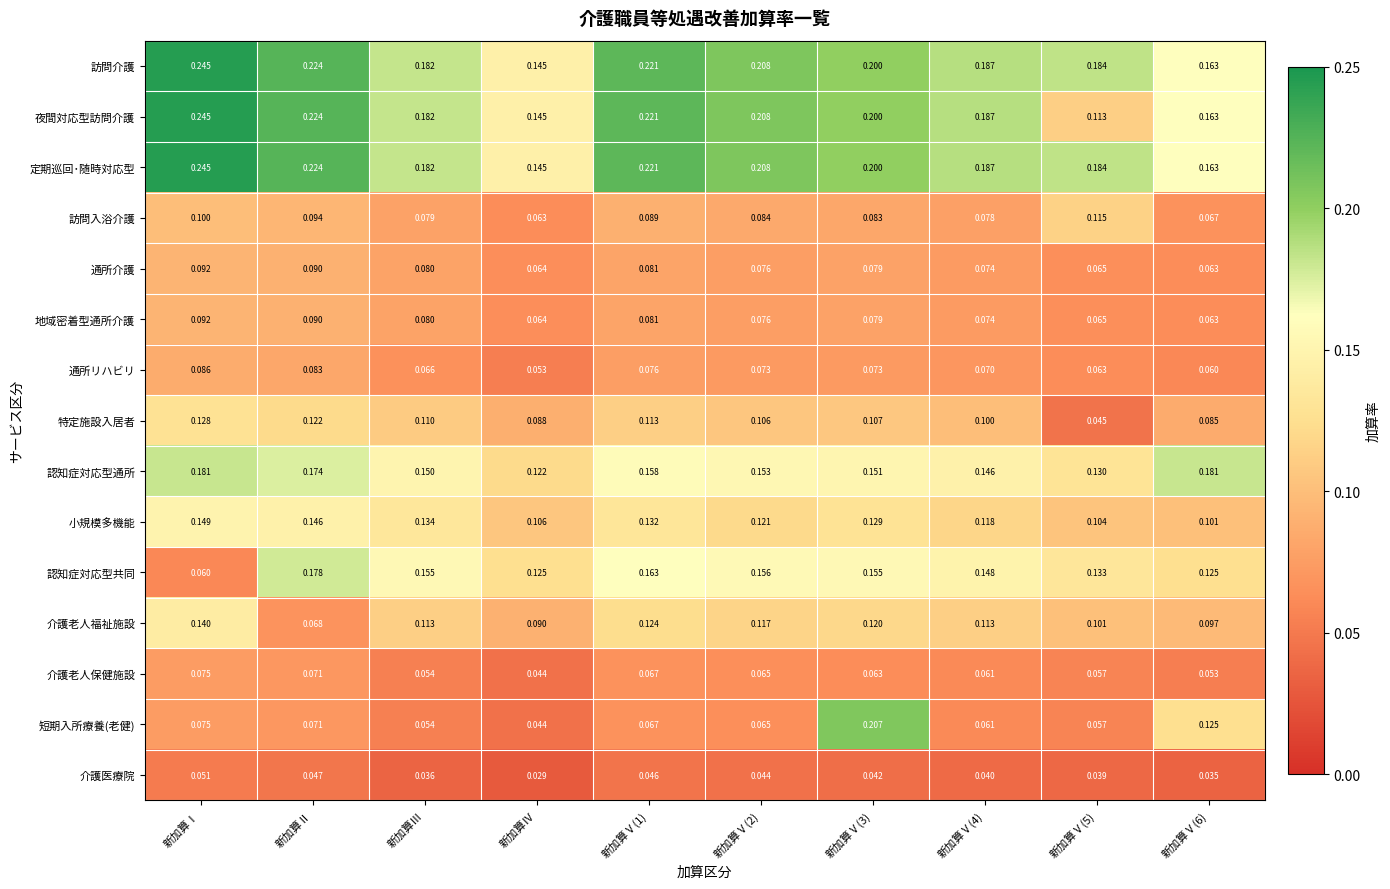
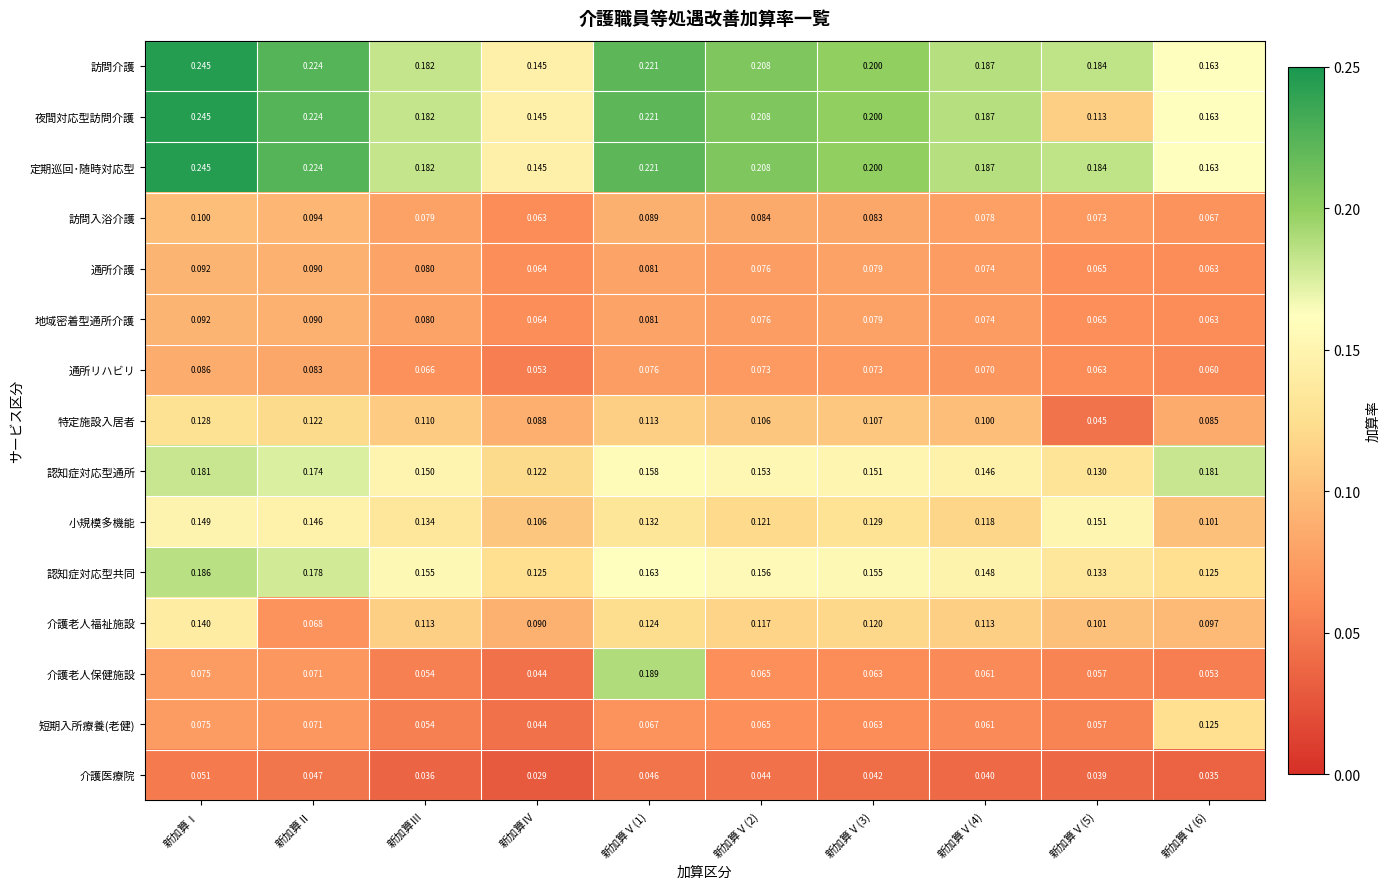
  {
    "訪問介護": {
      "新加算Ⅰ": 0.245,
      "新加算Ⅱ": 0.224,
      "新加算Ⅲ": 0.182,
      "新加算Ⅳ": 0.145,
      "新加算Ⅴ(1)": 0.221,
      "新加算Ⅴ(2)": 0.208,
      "新加算Ⅴ(3)": 0.200,
      "新加算Ⅴ(4)": 0.187,
      "新加算Ⅴ(5)": 0.184,
      "新加算Ⅴ(6)": 0.163
    },
    "夜間対応型訪問介護": {
      "新加算Ⅰ": 0.245,
      "新加算Ⅱ": 0.224,
      "新加算Ⅲ": 0.182,
      "新加算Ⅳ": 0.145,
      "新加算Ⅴ(1)": 0.221,
      "新加算Ⅴ(2)": 0.208,
      "新加算Ⅴ(3)": 0.200,
      "新加算Ⅴ(4)": 0.187,
      "新加算Ⅴ(5)": 0.113,
      "新加算Ⅴ(6)": 0.163
    },
    "定期巡回･随時対応型": {
      "新加算Ⅰ": 0.245,
      "新加算Ⅱ": 0.224,
      "新加算Ⅲ": 0.182,
      "新加算Ⅳ": 0.145,
      "新加算Ⅴ(1)": 0.221,
      "新加算Ⅴ(2)": 0.208,
      "新加算Ⅴ(3)": 0.200,
      "新加算Ⅴ(4)": 0.187,
      "新加算Ⅴ(5)": 0.184,
      "新加算Ⅴ(6)": 0.163
    },
    "訪問入浴介護": {
      "新加算Ⅰ": 0.100,
      "新加算Ⅱ": 0.094,
      "新加算Ⅲ": 0.079,
      "新加算Ⅳ": 0.063,
      "新加算Ⅴ(1)": 0.089,
      "新加算Ⅴ(2)": 0.084,
      "新加算Ⅴ(3)": 0.083,
      "新加算Ⅴ(4)": 0.078,
-     "新加算Ⅴ(5)": 0.115,
+     "新加算Ⅴ(5)": 0.073,
      "新加算Ⅴ(6)": 0.067
    },
    "通所介護": {
      "新加算Ⅰ": 0.092,
      "新加算Ⅱ": 0.090,
      "新加算Ⅲ": 0.080,
      "新加算Ⅳ": 0.064,
      "新加算Ⅴ(1)": 0.081,
      "新加算Ⅴ(2)": 0.076,
      "新加算Ⅴ(3)": 0.079,
      "新加算Ⅴ(4)": 0.074,
      "新加算Ⅴ(5)": 0.065,
      "新加算Ⅴ(6)": 0.063
    },
    "地域密着型通所介護": {
      "新加算Ⅰ": 0.092,
      "新加算Ⅱ": 0.090,
      "新加算Ⅲ": 0.080,
      "新加算Ⅳ": 0.064,
      "新加算Ⅴ(1)": 0.081,
      "新加算Ⅴ(2)": 0.076,
      "新加算Ⅴ(3)": 0.079,
      "新加算Ⅴ(4)": 0.074,
      "新加算Ⅴ(5)": 0.065,
      "新加算Ⅴ(6)": 0.063
    },
    "通所リハビリ": {
      "新加算Ⅰ": 0.086,
      "新加算Ⅱ": 0.083,
      "新加算Ⅲ": 0.066,
      "新加算Ⅳ": 0.053,
      "新加算Ⅴ(1)": 0.076,
      "新加算Ⅴ(2)": 0.073,
      "新加算Ⅴ(3)": 0.073,
      "新加算Ⅴ(4)": 0.070,
      "新加算Ⅴ(5)": 0.063,
      "新加算Ⅴ(6)": 0.060
    },
    "特定施設入居者": {
      "新加算Ⅰ": 0.128,
      "新加算Ⅱ": 0.122,
      "新加算Ⅲ": 0.110,
      "新加算Ⅳ": 0.088,
      "新加算Ⅴ(1)": 0.113,
      "新加算Ⅴ(2)": 0.106,
      "新加算Ⅴ(3)": 0.107,
      "新加算Ⅴ(4)": 0.100,
      "新加算Ⅴ(5)": 0.045,
      "新加算Ⅴ(6)": 0.085
    },
    "認知症対応型通所": {
      "新加算Ⅰ": 0.181,
      "新加算Ⅱ": 0.174,
      "新加算Ⅲ": 0.150,
      "新加算Ⅳ": 0.122,
      "新加算Ⅴ(1)": 0.158,
      "新加算Ⅴ(2)": 0.153,
      "新加算Ⅴ(3)": 0.151,
      "新加算Ⅴ(4)": 0.146,
      "新加算Ⅴ(5)": 0.130,
      "新加算Ⅴ(6)": 0.181
    },
    "小規模多機能": {
      "新加算Ⅰ": 0.149,
      "新加算Ⅱ": 0.146,
      "新加算Ⅲ": 0.134,
      "新加算Ⅳ": 0.106,
      "新加算Ⅴ(1)": 0.132,
      "新加算Ⅴ(2)": 0.121,
      "新加算Ⅴ(3)": 0.129,
      "新加算Ⅴ(4)": 0.118,
-     "新加算Ⅴ(5)": 0.104,
+     "新加算Ⅴ(5)": 0.151,
      "新加算Ⅴ(6)": 0.101
    },
    "認知症対応型共同": {
-     "新加算Ⅰ": 0.060,
+     "新加算Ⅰ": 0.186,
      "新加算Ⅱ": 0.178,
      "新加算Ⅲ": 0.155,
      "新加算Ⅳ": 0.125,
      "新加算Ⅴ(1)": 0.163,
      "新加算Ⅴ(2)": 0.156,
      "新加算Ⅴ(3)": 0.155,
      "新加算Ⅴ(4)": 0.148,
      "新加算Ⅴ(5)": 0.133,
      "新加算Ⅴ(6)": 0.125
    },
    "介護老人福祉施設": {
      "新加算Ⅰ": 0.140,
      "新加算Ⅱ": 0.068,
      "新加算Ⅲ": 0.113,
      "新加算Ⅳ": 0.090,
      "新加算Ⅴ(1)": 0.124,
      "新加算Ⅴ(2)": 0.117,
      "新加算Ⅴ(3)": 0.120,
      "新加算Ⅴ(4)": 0.113,
      "新加算Ⅴ(5)": 0.101,
      "新加算Ⅴ(6)": 0.097
    },
    "介護老人保健施設": {
      "新加算Ⅰ": 0.075,
      "新加算Ⅱ": 0.071,
      "新加算Ⅲ": 0.054,
      "新加算Ⅳ": 0.044,
-     "新加算Ⅴ(1)": 0.067,
+     "新加算Ⅴ(1)": 0.189,
      "新加算Ⅴ(2)": 0.065,
      "新加算Ⅴ(3)": 0.063,
      "新加算Ⅴ(4)": 0.061,
      "新加算Ⅴ(5)": 0.057,
      "新加算Ⅴ(6)": 0.053
    },
    "短期入所療養(老健)": {
      "新加算Ⅰ": 0.075,
      "新加算Ⅱ": 0.071,
      "新加算Ⅲ": 0.054,
      "新加算Ⅳ": 0.044,
      "新加算Ⅴ(1)": 0.067,
      "新加算Ⅴ(2)": 0.065,
-     "新加算Ⅴ(3)": 0.207,
+     "新加算Ⅴ(3)": 0.063,
      "新加算Ⅴ(4)": 0.061,
      "新加算Ⅴ(5)": 0.057,
      "新加算Ⅴ(6)": 0.125
    },
    "介護医療院": {
      "新加算Ⅰ": 0.051,
      "新加算Ⅱ": 0.047,
      "新加算Ⅲ": 0.036,
      "新加算Ⅳ": 0.029,
      "新加算Ⅴ(1)": 0.046,
      "新加算Ⅴ(2)": 0.044,
      "新加算Ⅴ(3)": 0.042,
      "新加算Ⅴ(4)": 0.040,
      "新加算Ⅴ(5)": 0.039,
      "新加算Ⅴ(6)": 0.035
    }
  }
